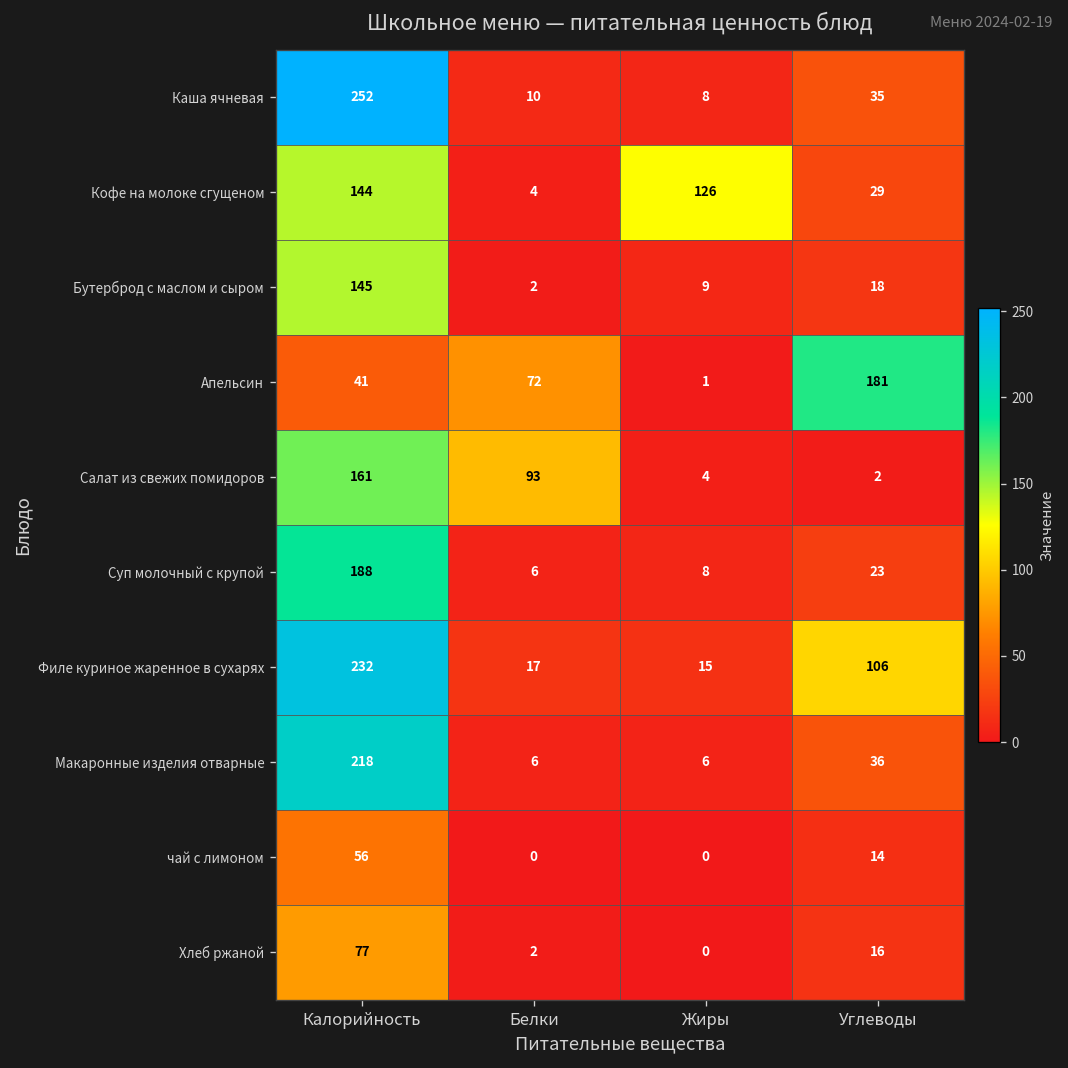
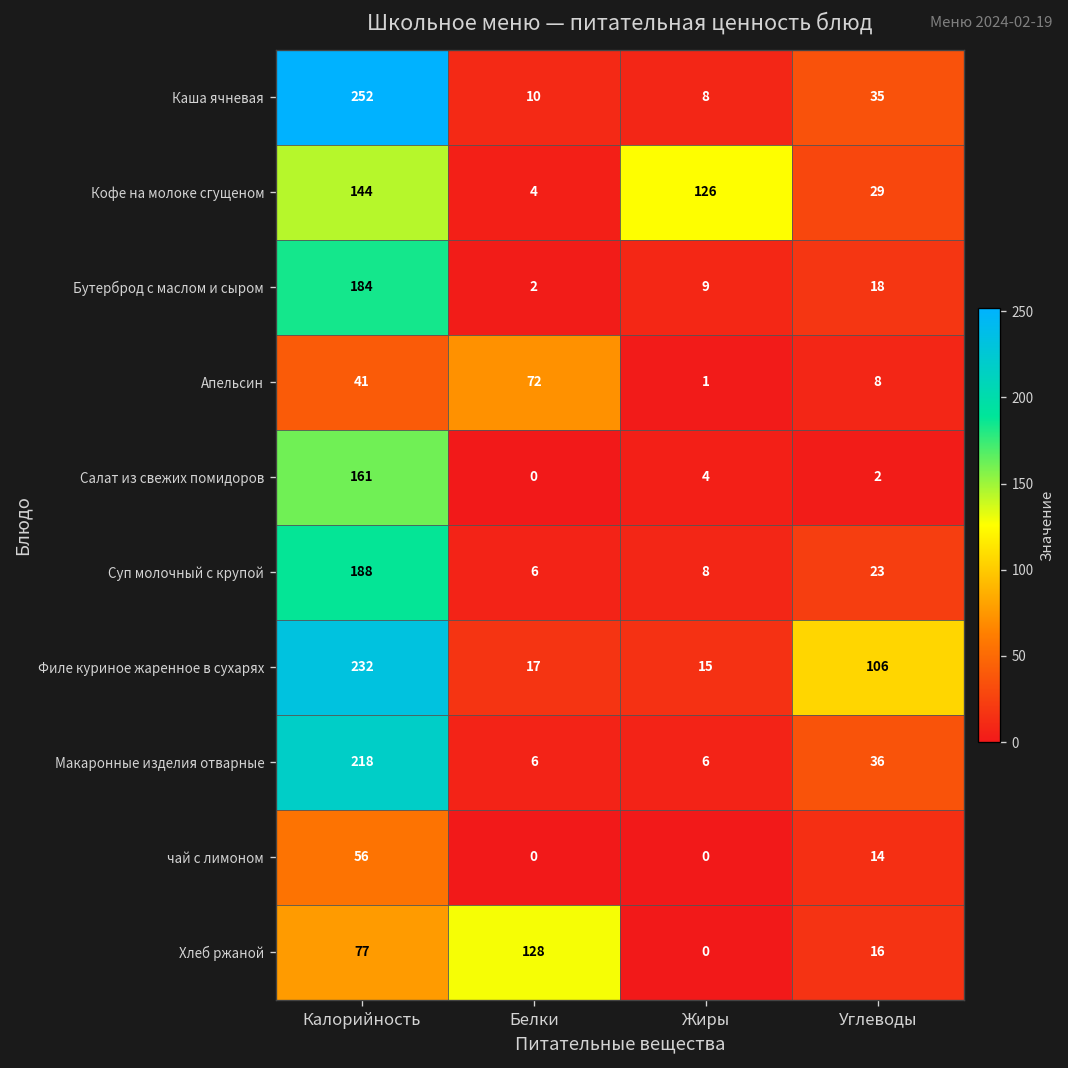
  {
    "Каша ячневая": {
      "Калорийность": 252,
      "Белки": 10,
      "Жиры": 8,
      "Углеводы": 35
    },
    "Кофе на молоке сгущеном": {
      "Калорийность": 144,
      "Белки": 4,
      "Жиры": 126,
      "Углеводы": 29
    },
    "Бутерброд с маслом и сыром": {
-     "Калорийность": 145,
+     "Калорийность": 184,
      "Белки": 2,
      "Жиры": 9,
      "Углеводы": 18
    },
    "Апельсин": {
      "Калорийность": 41,
      "Белки": 72,
      "Жиры": 1,
-     "Углеводы": 181
+     "Углеводы": 8
    },
    "Салат из свежих помидоров": {
      "Калорийность": 161,
-     "Белки": 93,
+     "Белки": 0,
      "Жиры": 4,
      "Углеводы": 2
    },
    "Суп молочный с крупой": {
      "Калорийность": 188,
      "Белки": 6,
      "Жиры": 8,
      "Углеводы": 23
    },
    "Филе куриное жаренное в сухарях": {
      "Калорийность": 232,
      "Белки": 17,
      "Жиры": 15,
      "Углеводы": 106
    },
    "Макаронные изделия отварные": {
      "Калорийность": 218,
      "Белки": 6,
      "Жиры": 6,
      "Углеводы": 36
    },
    "чай с лимоном": {
      "Калорийность": 56,
      "Белки": 0,
      "Жиры": 0,
      "Углеводы": 14
    },
    "Хлеб ржаной": {
      "Калорийность": 77,
-     "Белки": 2,
+     "Белки": 128,
      "Жиры": 0,
      "Углеводы": 16
    }
  }
